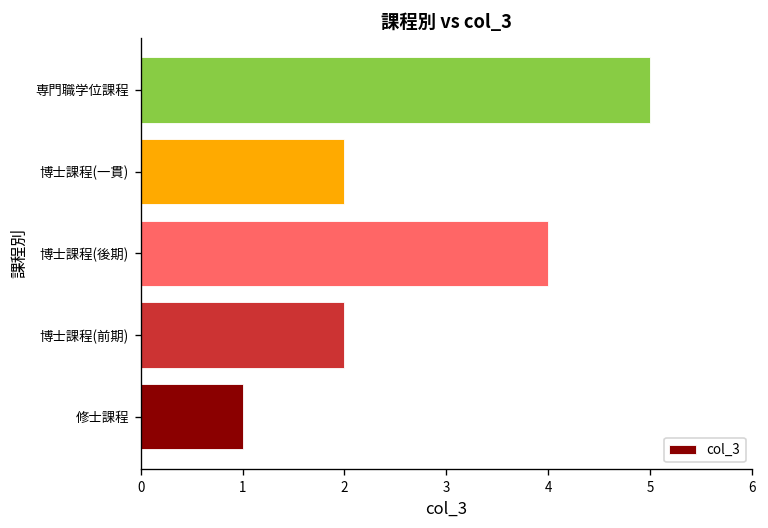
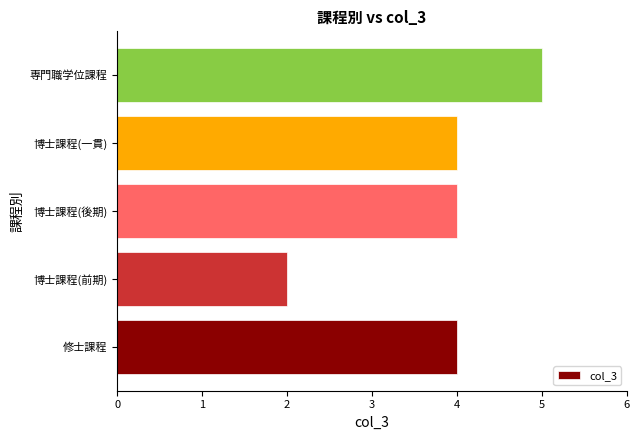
  {
    "専門職学位課程": 5,
-   "博士課程(一貫)": 2,
+   "博士課程(一貫)": 4,
    "博士課程(後期)": 4,
    "博士課程(前期)": 2,
-   "修士課程": 1
+   "修士課程": 4
  }
